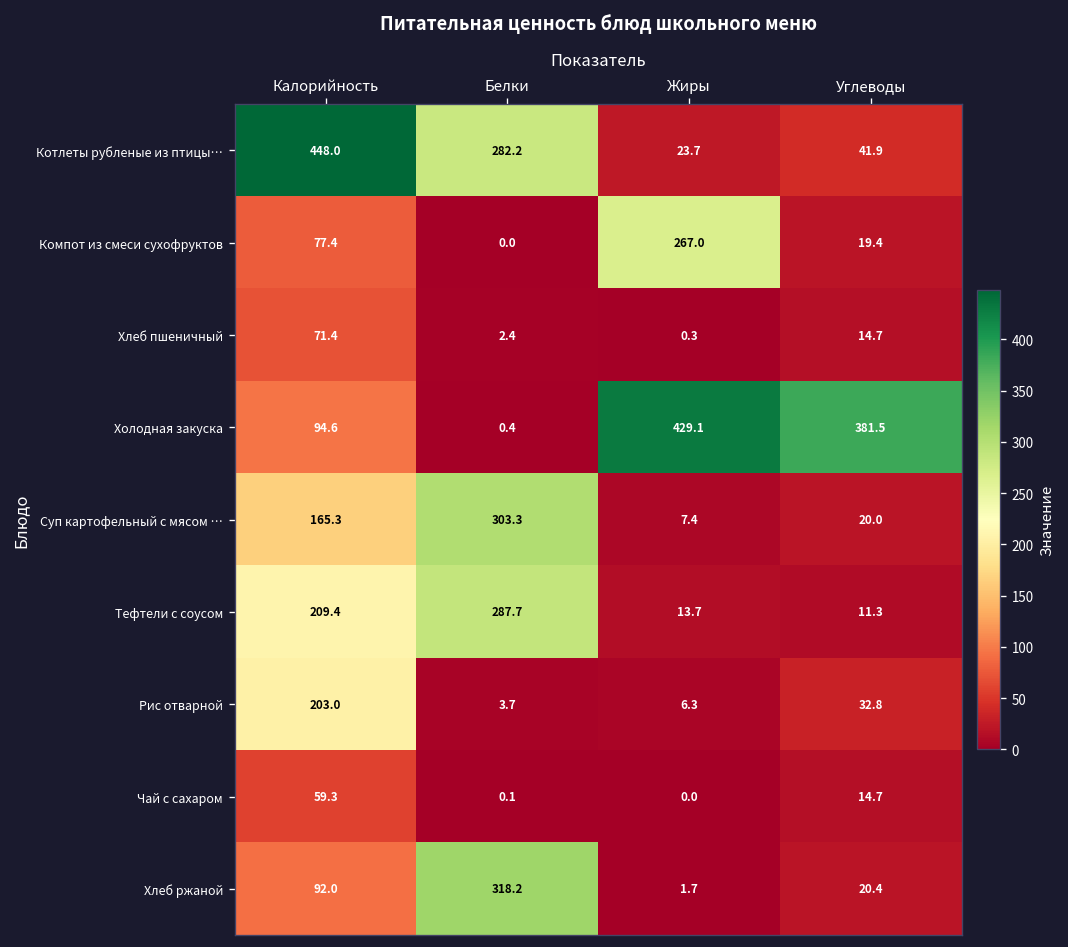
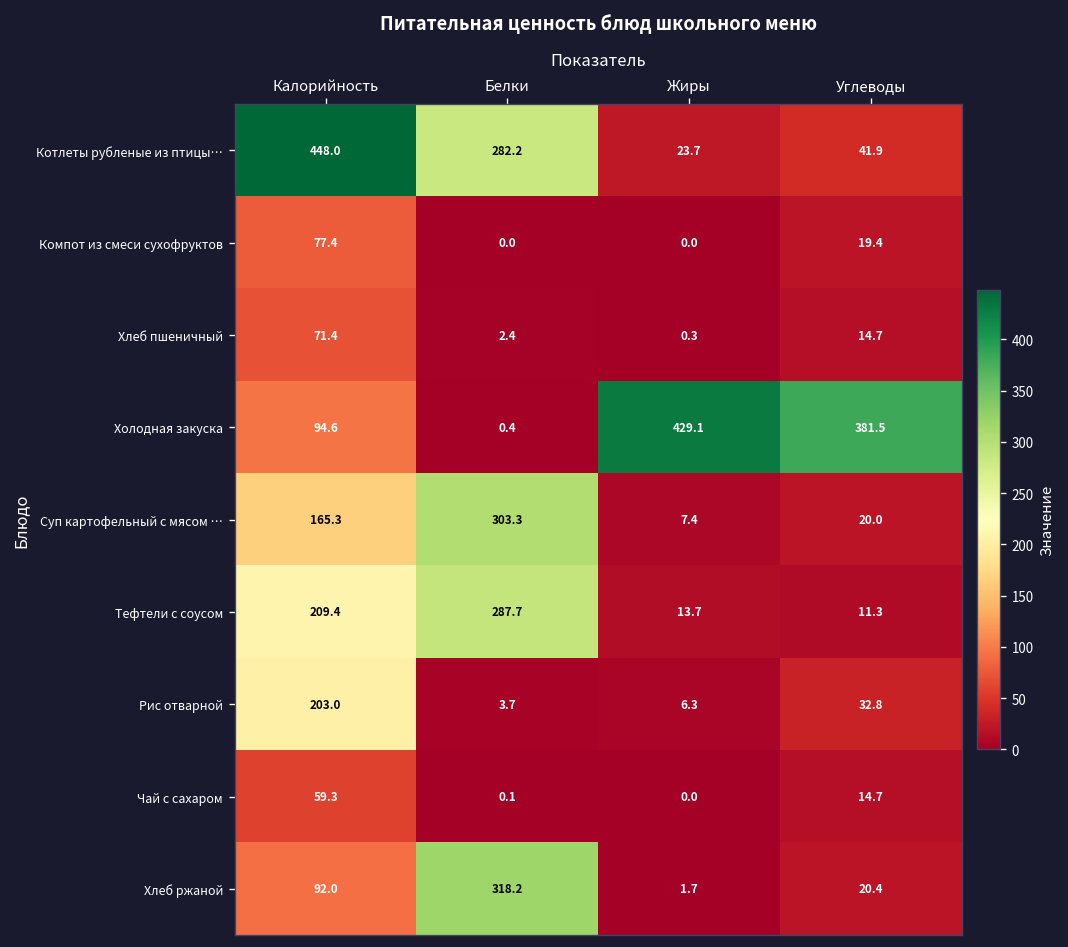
  {
    "Котлеты рубленые из птицы…": {
      "Калорийность": 448.0,
      "Белки": 282.2,
      "Жиры": 23.7,
      "Углеводы": 41.9
    },
    "Компот из смеси сухофруктов": {
      "Калорийность": 77.4,
      "Белки": 0.0,
-     "Жиры": 267.0,
+     "Жиры": 0.0,
      "Углеводы": 19.4
    },
    "Хлеб пшеничный": {
      "Калорийность": 71.4,
      "Белки": 2.4,
      "Жиры": 0.3,
      "Углеводы": 14.7
    },
    "Холодная закуска": {
      "Калорийность": 94.6,
      "Белки": 0.4,
      "Жиры": 429.1,
      "Углеводы": 381.5
    },
    "Суп картофельный с мясом …": {
      "Калорийность": 165.3,
      "Белки": 303.3,
      "Жиры": 7.4,
      "Углеводы": 20.0
    },
    "Тефтели с соусом": {
      "Калорийность": 209.4,
      "Белки": 287.7,
      "Жиры": 13.7,
      "Углеводы": 11.3
    },
    "Рис отварной": {
      "Калорийность": 203.0,
      "Белки": 3.7,
      "Жиры": 6.3,
      "Углеводы": 32.8
    },
    "Чай с сахаром": {
      "Калорийность": 59.3,
      "Белки": 0.1,
      "Жиры": 0.0,
      "Углеводы": 14.7
    },
    "Хлеб ржаной": {
      "Калорийность": 92.0,
      "Белки": 318.2,
      "Жиры": 1.7,
      "Углеводы": 20.4
    }
  }
